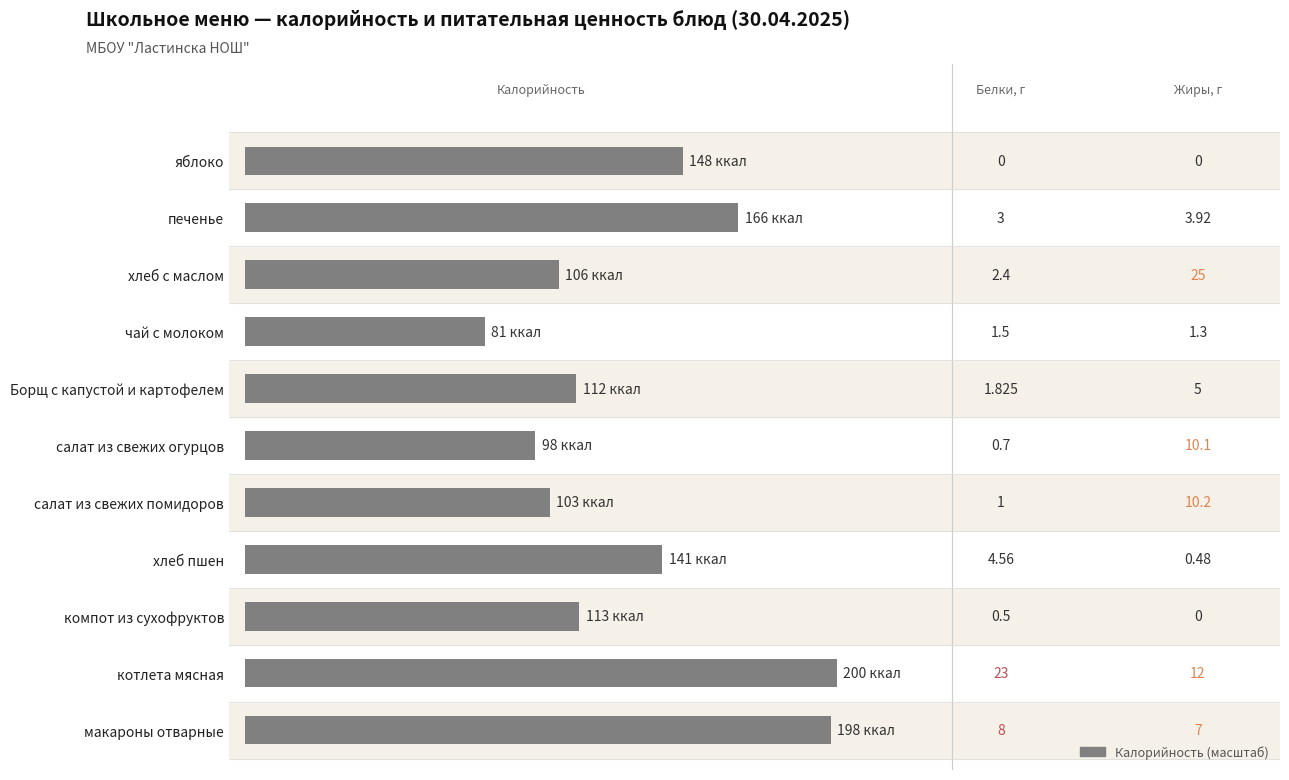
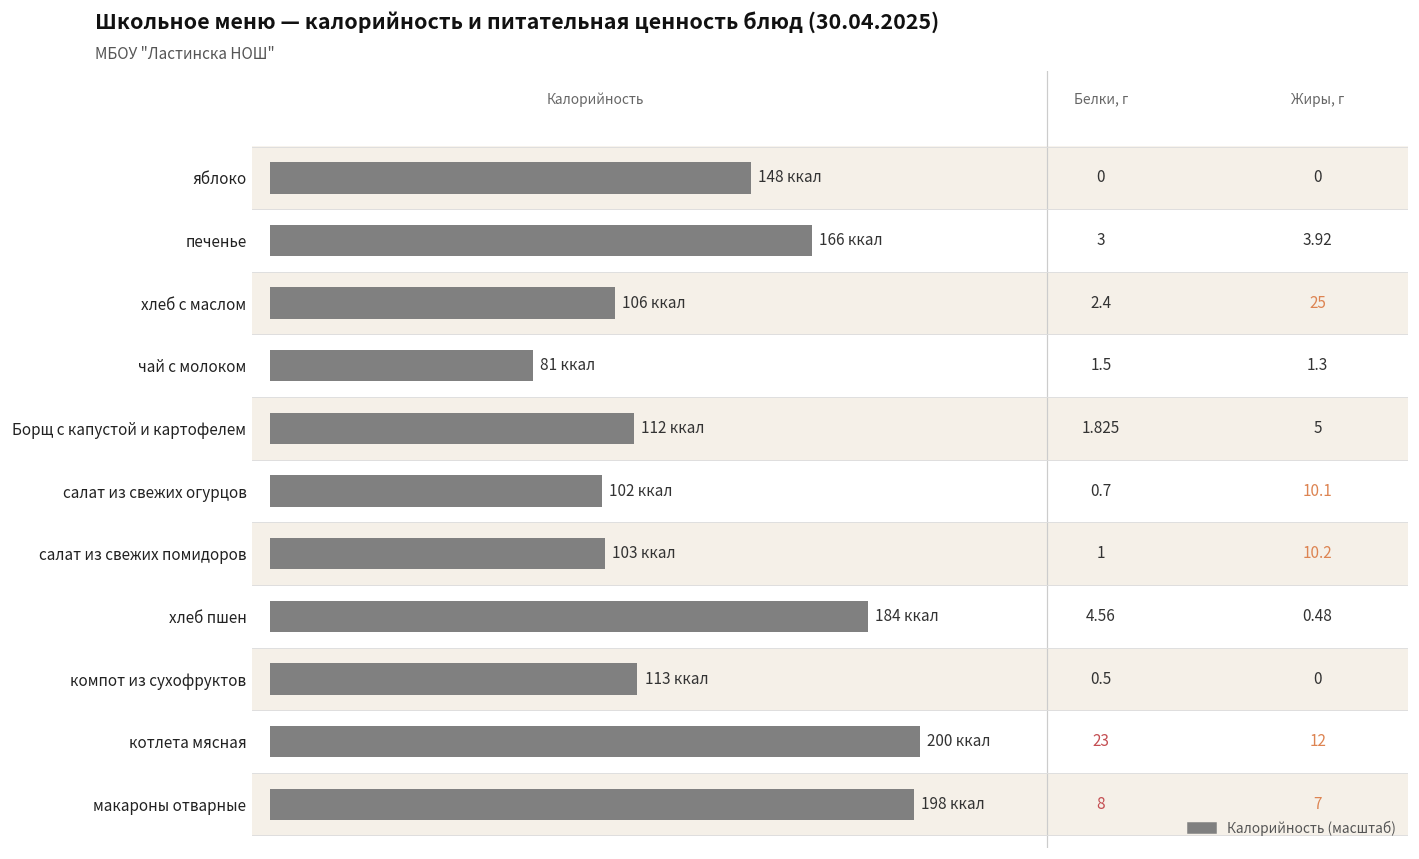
  {
-   "салат из свежих огурцов": 98,
-   "хлеб пшен": 141
+   "салат из свежих огурцов": 102,
+   "хлеб пшен": 184
  }
